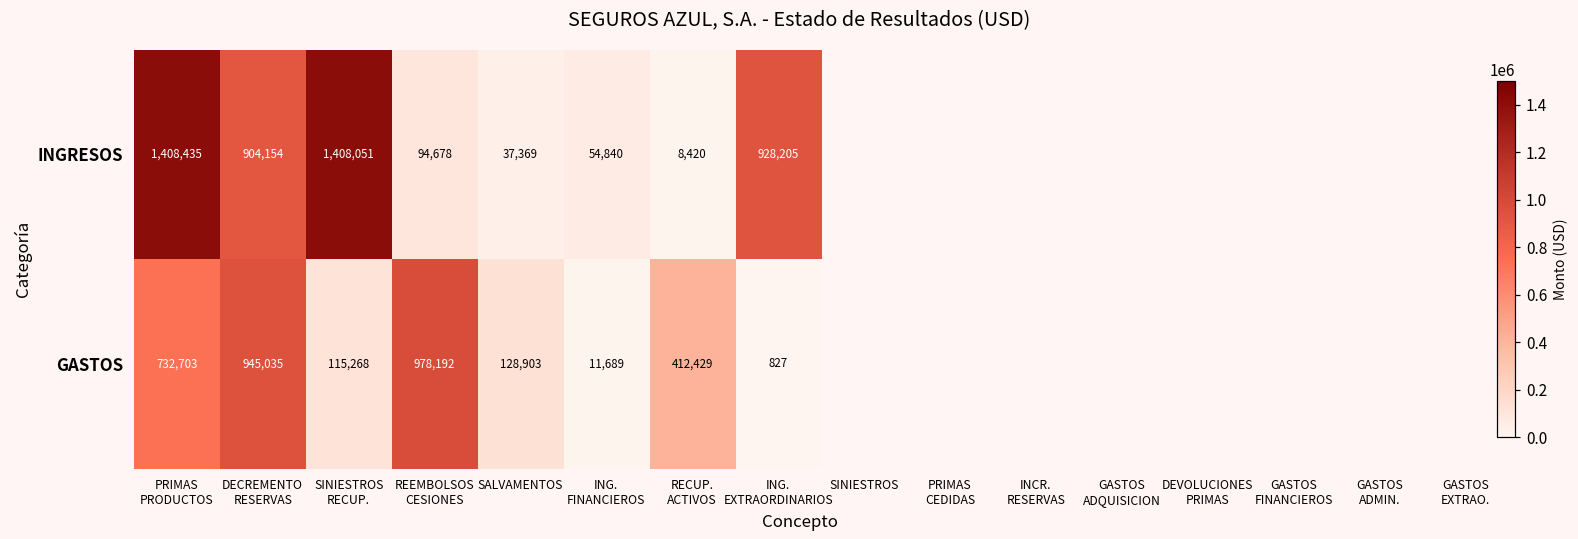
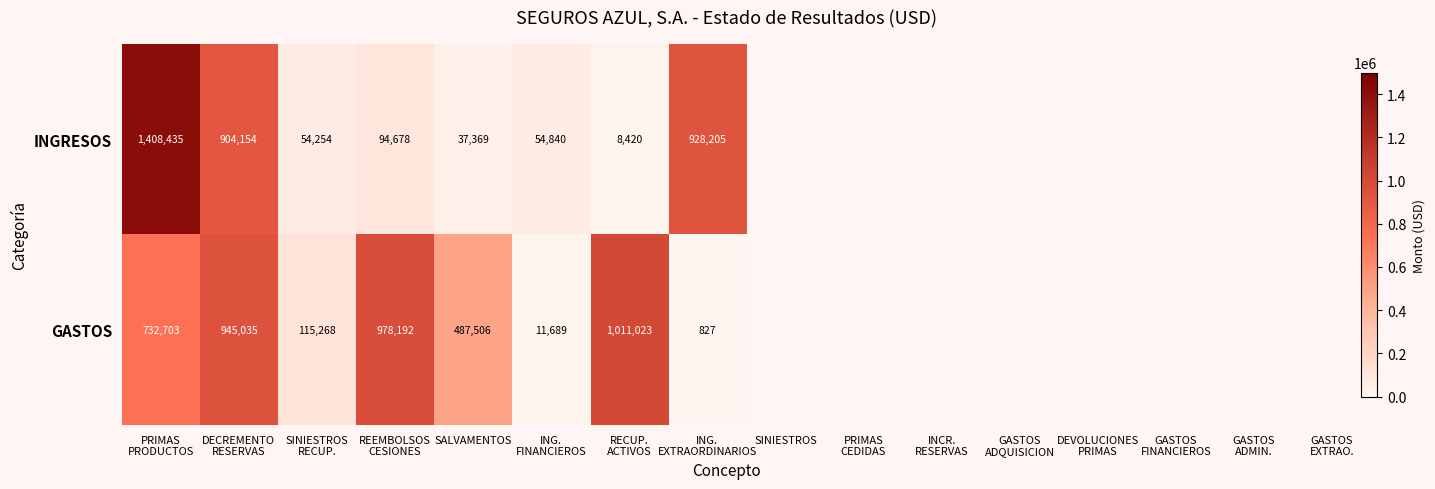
  {
    "INGRESOS": {
      "PRIMAS PRODUCTOS": "1,408,435",
      "DECREMENTO RESERVAS": "904,154",
-     "SINIESTROS RECUP.": "1,408,051",
+     "SINIESTROS RECUP.": "54,254",
      "REEMBOLSOS CESIONES": "94,678",
      "SALVAMENTOS": "37,369",
      "ING. FINANCIEROS": "54,840",
      "RECUP. ACTIVOS": "8,420",
      "ING. EXTRAORDINARIOS": "928,205"
    },
    "GASTOS": {
      "PRIMAS PRODUCTOS": "732,703",
      "DECREMENTO RESERVAS": "945,035",
      "SINIESTROS RECUP.": "115,268",
      "REEMBOLSOS CESIONES": "978,192",
-     "SALVAMENTOS": "128,903",
+     "SALVAMENTOS": "487,506",
      "ING. FINANCIEROS": "11,689",
-     "RECUP. ACTIVOS": "412,429",
+     "RECUP. ACTIVOS": "1,011,023",
      "ING. EXTRAORDINARIOS": "827"
    }
  }
